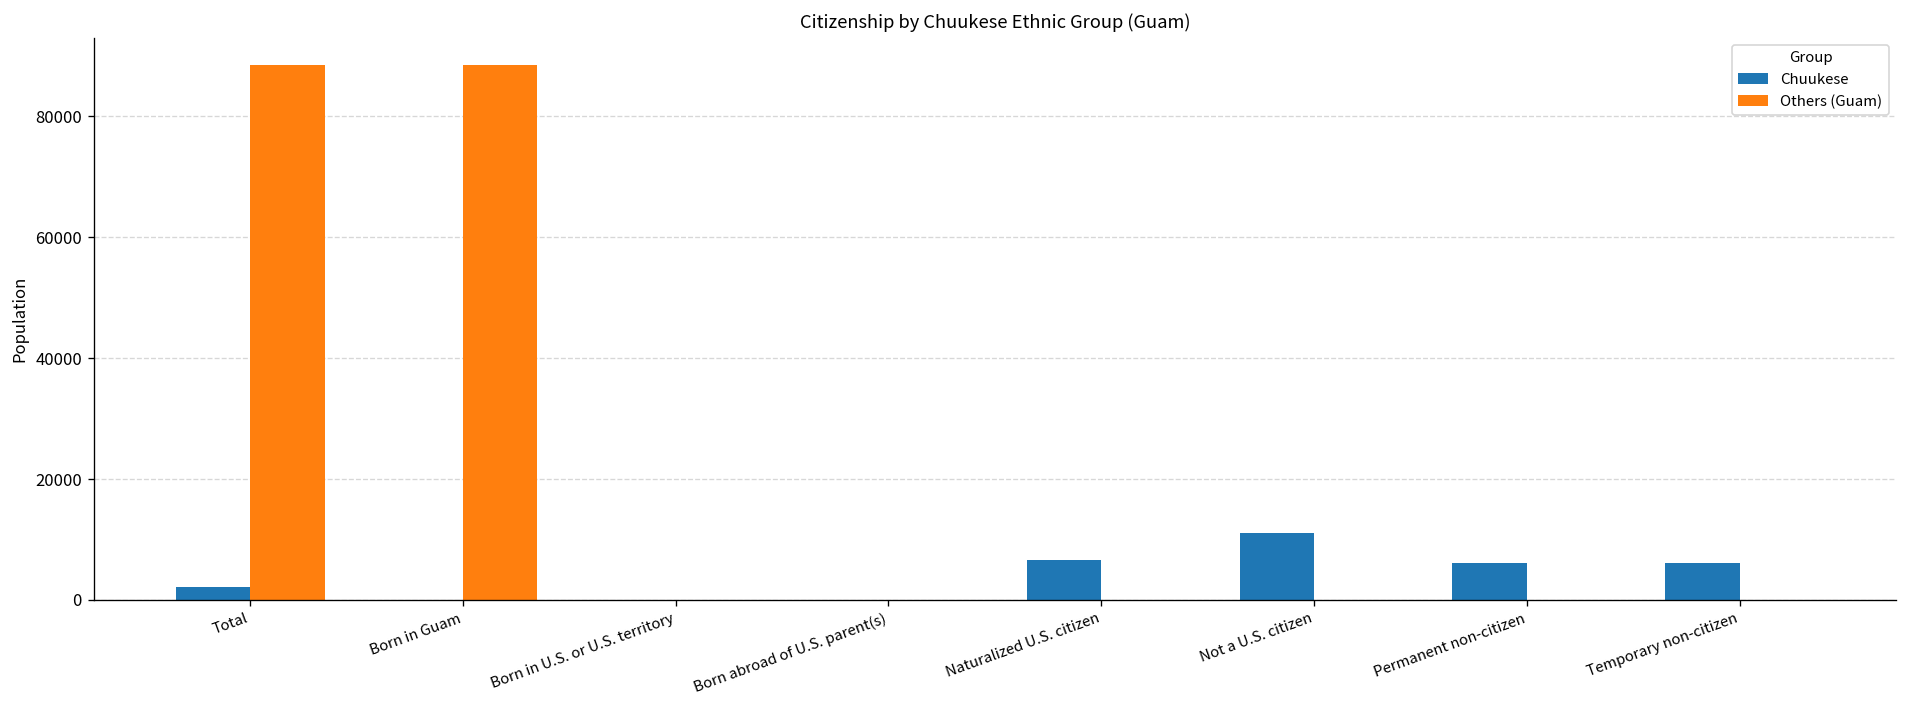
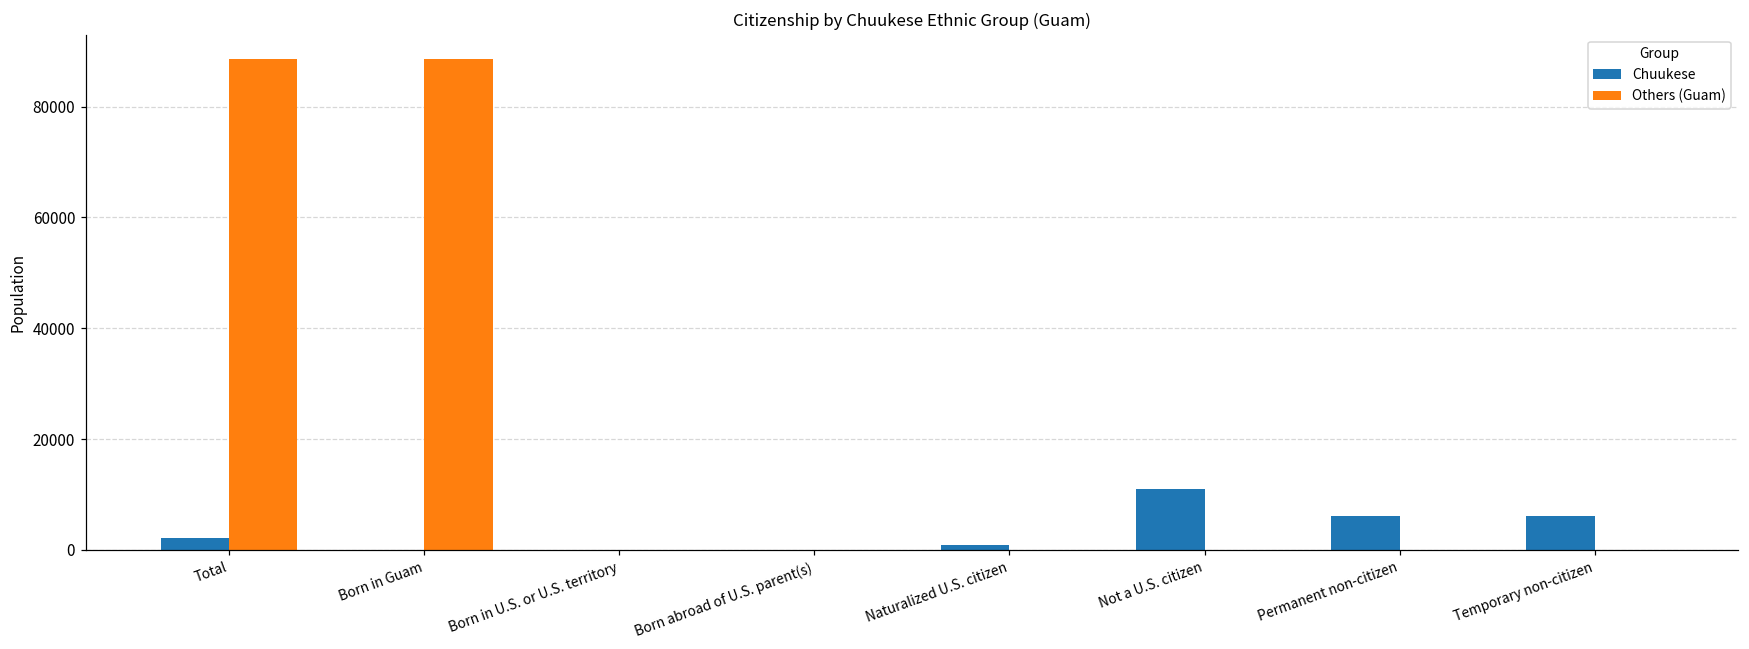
  {
    "Chuukese": {
      "Total": 2000,
      "Born in Guam": 0,
      "Born in U.S. or U.S. territory": 0,
      "Born abroad of U.S. parent(s)": 0,
-     "Naturalized U.S. citizen": 7000,
+     "Naturalized U.S. citizen": 1000,
      "Not a U.S. citizen": 11000,
      "Permanent non-citizen": 6000,
      "Temporary non-citizen": 6000
    },
    "Others (Guam)": {
      "Total": 89000,
      "Born in Guam": 89000,
      "Born in U.S. or U.S. territory": 0,
      "Born abroad of U.S. parent(s)": 0,
      "Naturalized U.S. citizen": 0,
      "Not a U.S. citizen": 0,
      "Permanent non-citizen": 0,
      "Temporary non-citizen": 0
    }
  }
